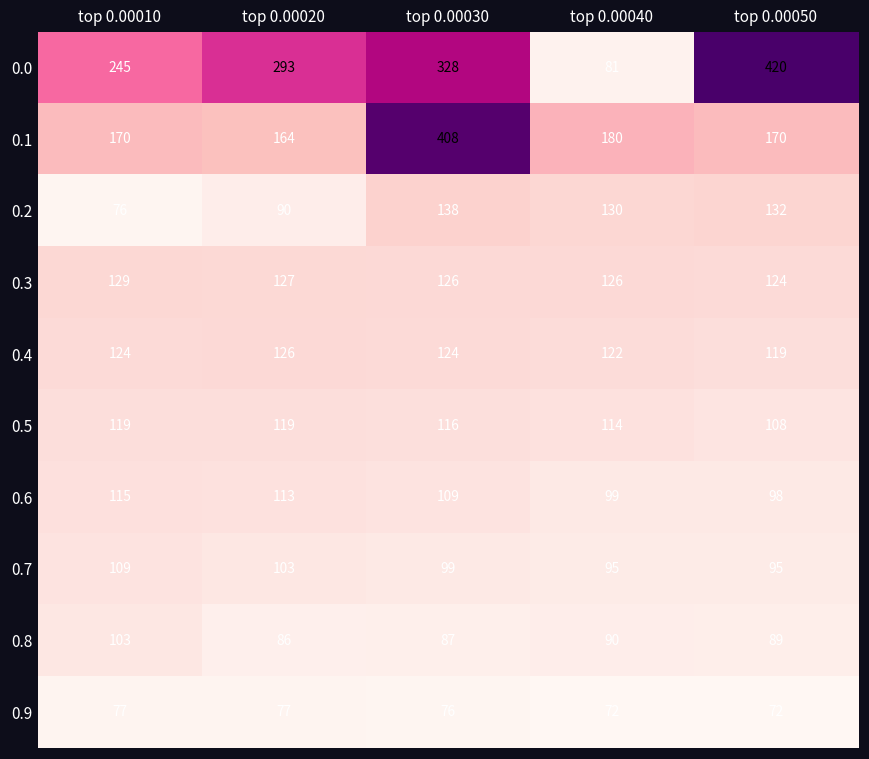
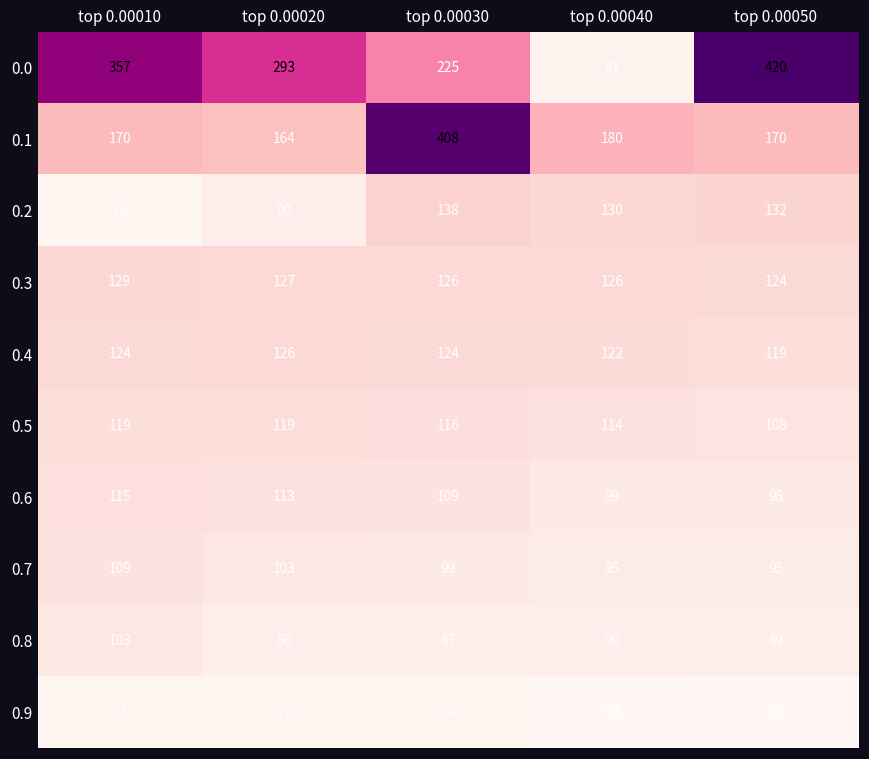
  {
    "0.0": {
-     "top 0.00010": 245,
+     "top 0.00010": 357,
      "top 0.00020": 293,
-     "top 0.00030": 328,
+     "top 0.00030": 225,
      "top 0.00050": 420
    },
    "0.1": {
      "top 0.00010": 170,
      "top 0.00020": 164,
      "top 0.00030": 408,
      "top 0.00040": 180,
      "top 0.00050": 170
    },
    "0.2": {
      "top 0.00030": 138
    }
  }
